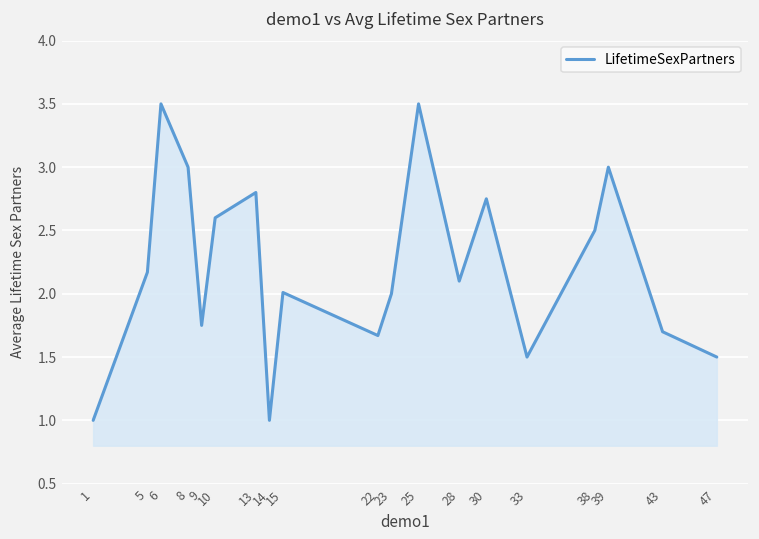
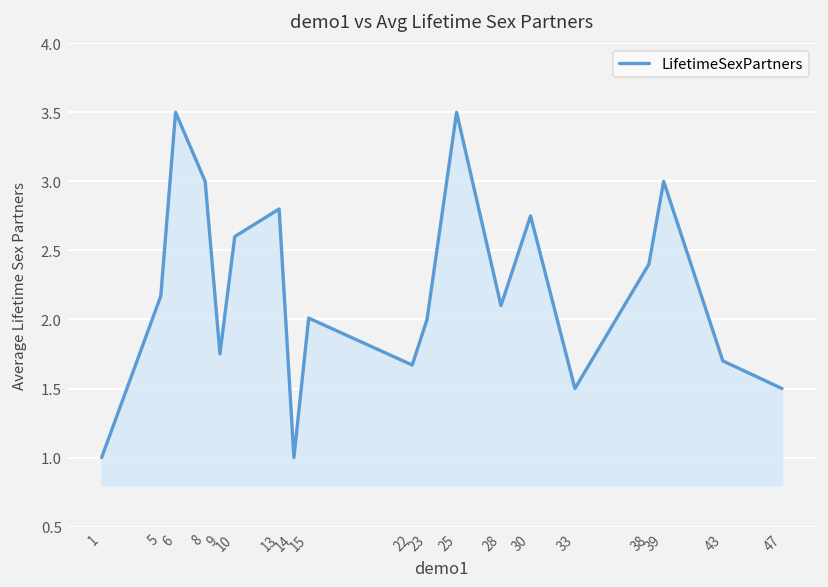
  {
    "1": 1.0,
    "5": 2.17,
    "6": 3.5,
    "8": 3.0,
    "9": 1.75,
    "10": 2.6,
    "13": 2.8,
    "14": 1.0,
    "15": 2.0,
    "22": 1.67,
    "23": 2.0,
    "25": 3.5,
    "28": 2.1,
    "30": 2.75,
    "33": 1.5,
-   "38": 2.5,
+   "38": 2.4,
    "39": 3.0,
    "43": 1.7,
    "47": 1.5
  }
